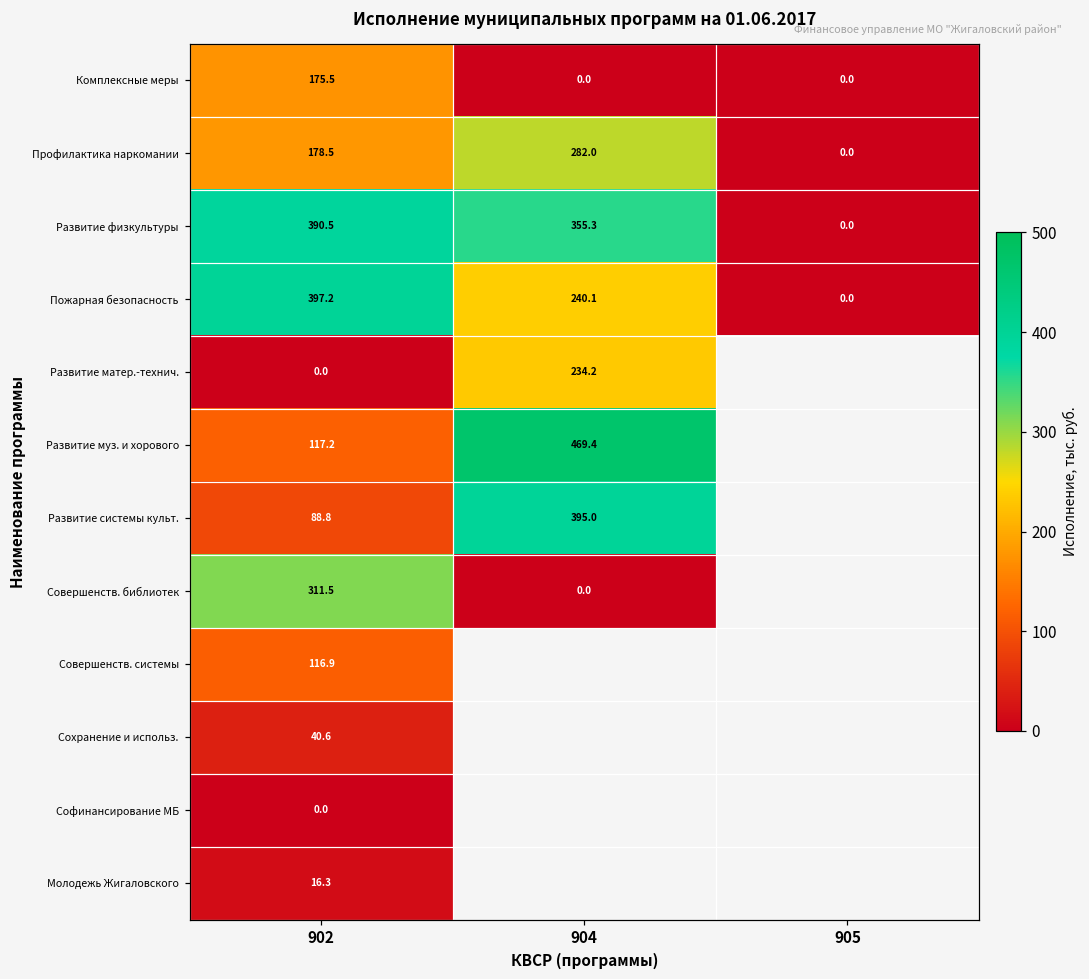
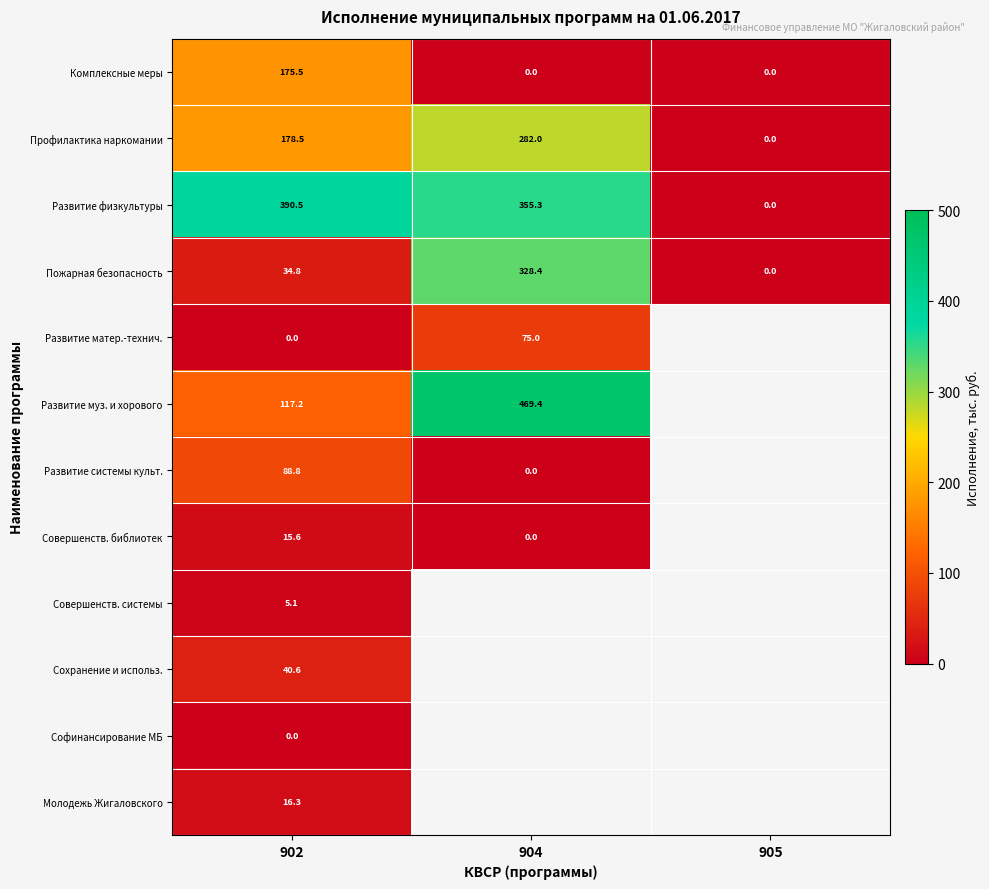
  {
    "Комплексные меры": {
      "902": 175.5,
      "904": 0.0,
      "905": 0.0
    },
    "Профилактика наркомании": {
      "902": 178.5,
      "904": 282.0,
      "905": 0.0
    },
    "Развитие физкультуры": {
      "902": 390.5,
      "904": 355.3,
      "905": 0.0
    },
    "Пожарная безопасность": {
-     "902": 397.2,
-     "904": 240.1,
+     "902": 34.8,
+     "904": 328.4,
      "905": 0.0
    },
    "Развитие матер.-технич.": {
      "902": 0.0,
-     "904": 234.2
+     "904": 75.0
    },
    "Развитие муз. и хорового": {
      "902": 117.2,
      "904": 469.4
    },
    "Развитие системы культ.": {
      "902": 88.8,
-     "904": 395.0
+     "904": 0.0
    },
    "Совершенств. библиотек": {
-     "902": 311.5,
+     "902": 15.6,
      "904": 0.0
    },
    "Совершенств. системы": {
-     "902": 116.9
+     "902": 5.1
    },
    "Сохранение и использ.": {
      "902": 40.6
    },
    "Софинансирование MБ": {
      "902": 0.0
    },
    "Молодежь Жигаловского": {
      "902": 16.3
    }
  }
